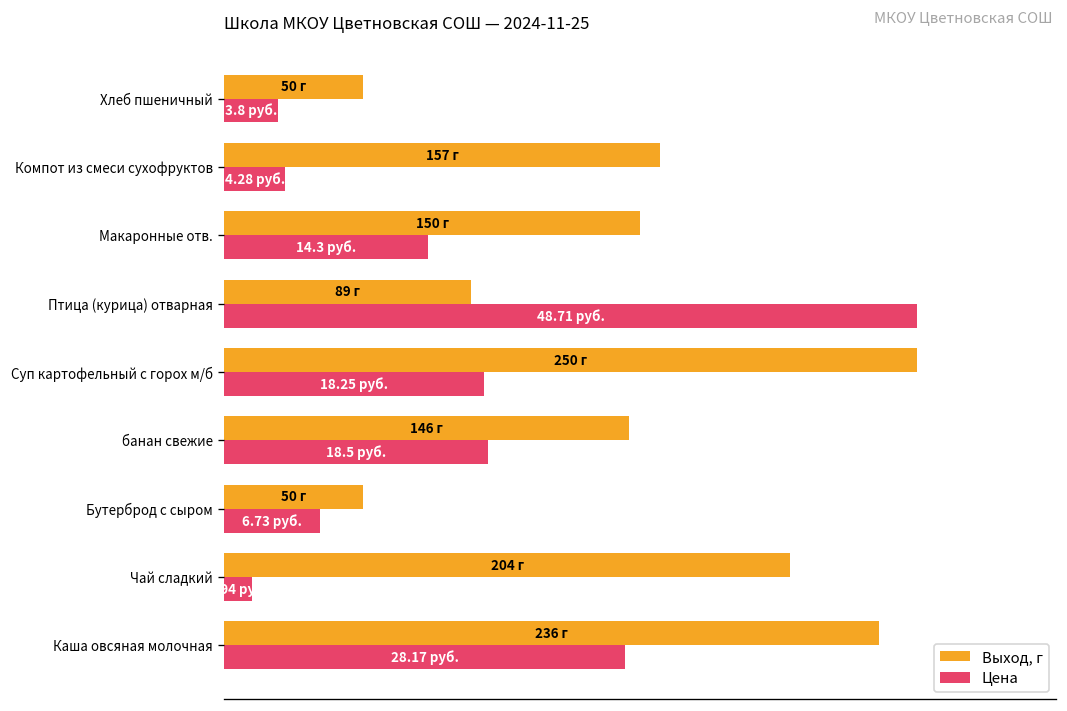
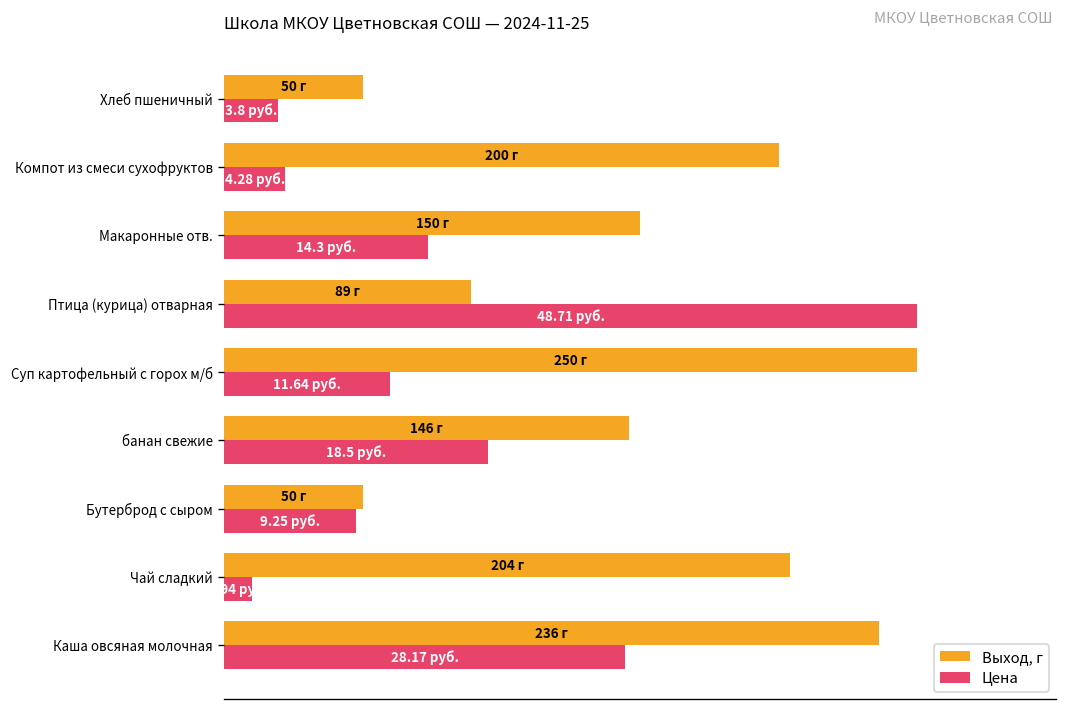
  {
    "Выход, г": {
-     "Компот из смеси сухофруктов": 157
+     "Компот из смеси сухофруктов": 200
    },
    "Цена": {
-     "Суп картофельный с горох м/б": 18.25,
-     "Бутерброд с сыром": 6.73
+     "Суп картофельный с горох м/б": 11.64,
+     "Бутерброд с сыром": 9.25
    }
  }
